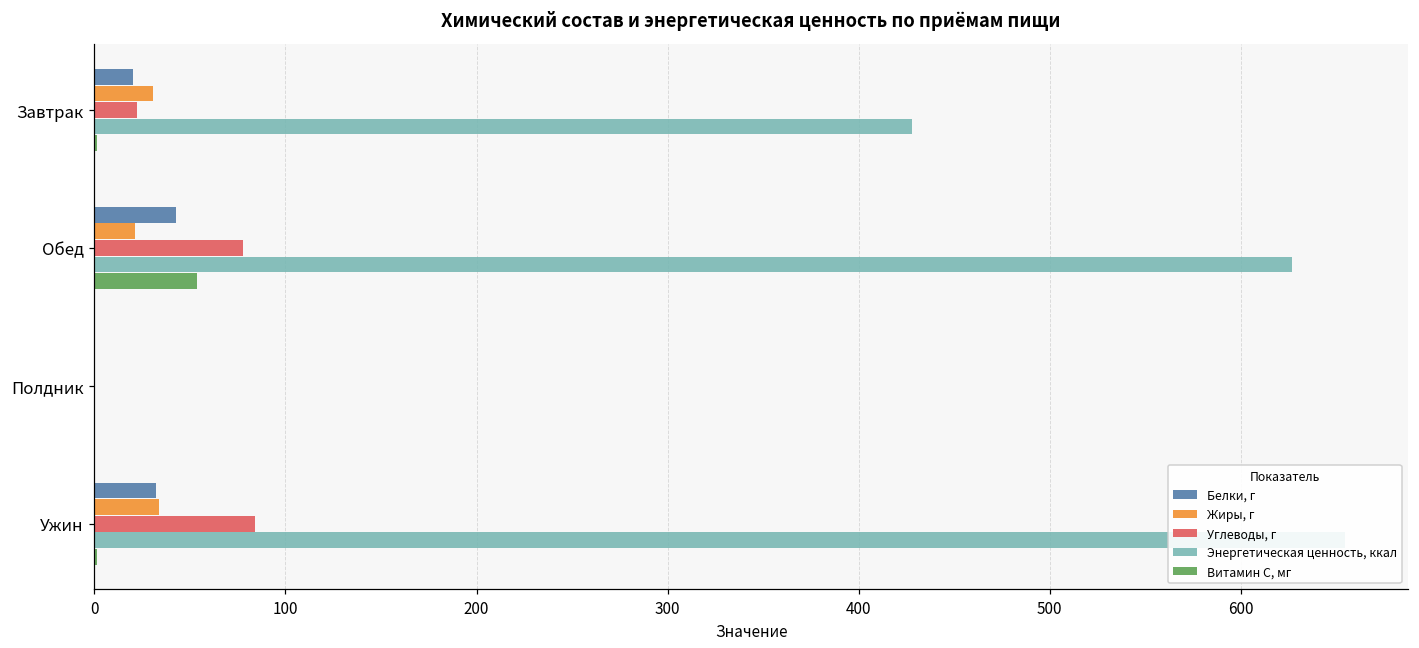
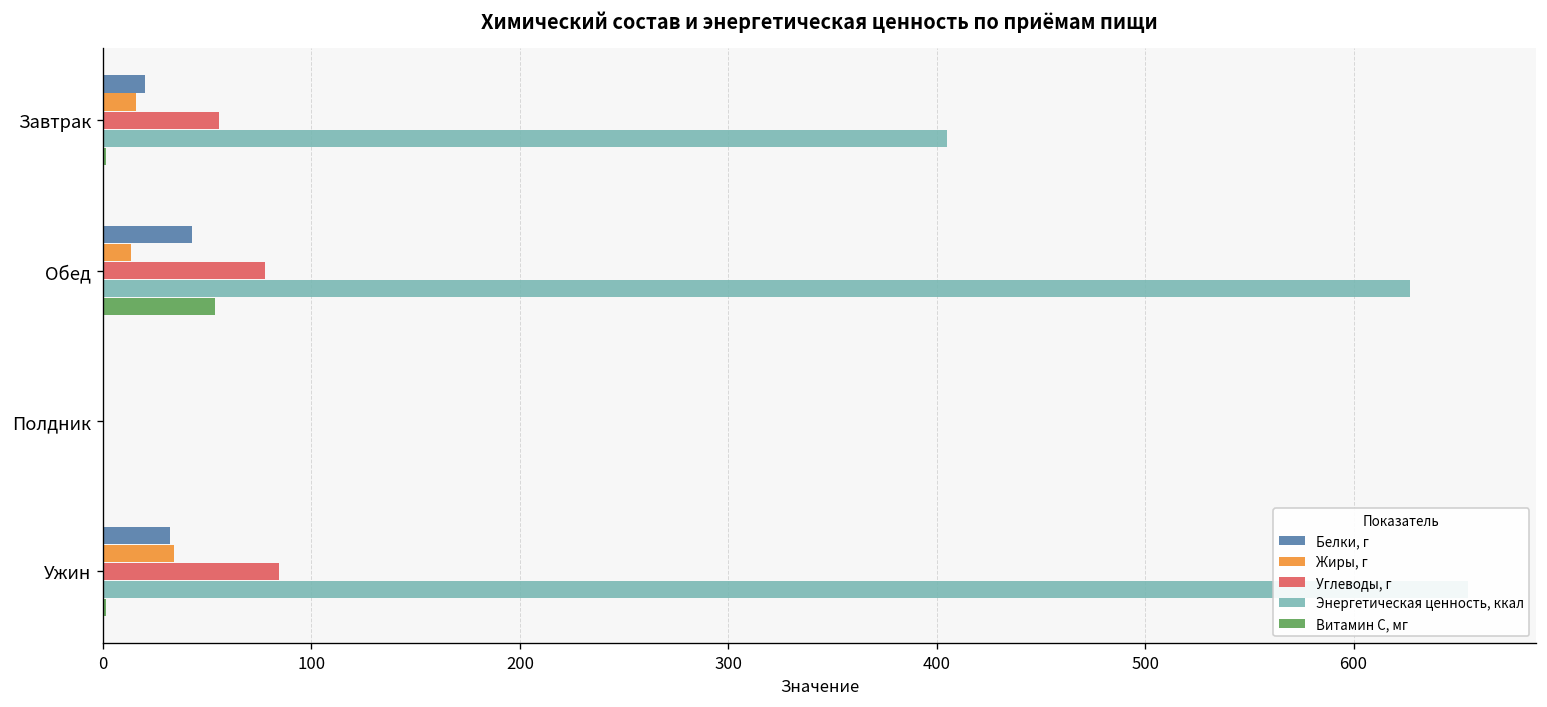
  {
    "Белки, г": {
      "Завтрак": 20,
      "Обед": 43,
      "Полдник": 0,
      "Ужин": 32
    },
    "Жиры, г": {
-     "Завтрак": 30,
-     "Обед": 21,
+     "Завтрак": 16,
+     "Обед": 13,
      "Полдник": 0,
      "Ужин": 34
    },
    "Углевoды, г": {
-     "Завтрак": 22,
+     "Завтрак": 55,
      "Обед": 78,
      "Полдник": 0,
      "Ужин": 84
    },
    "Энергетическая ценность, ккал": {
-     "Завтрак": 428,
+     "Завтрак": 405,
      "Обед": 627,
      "Полдник": 0
    },
    "Витамин С, мг": {
      "Обед": 54,
      "Полдник": 0,
      "Ужин": 1
    }
  }
